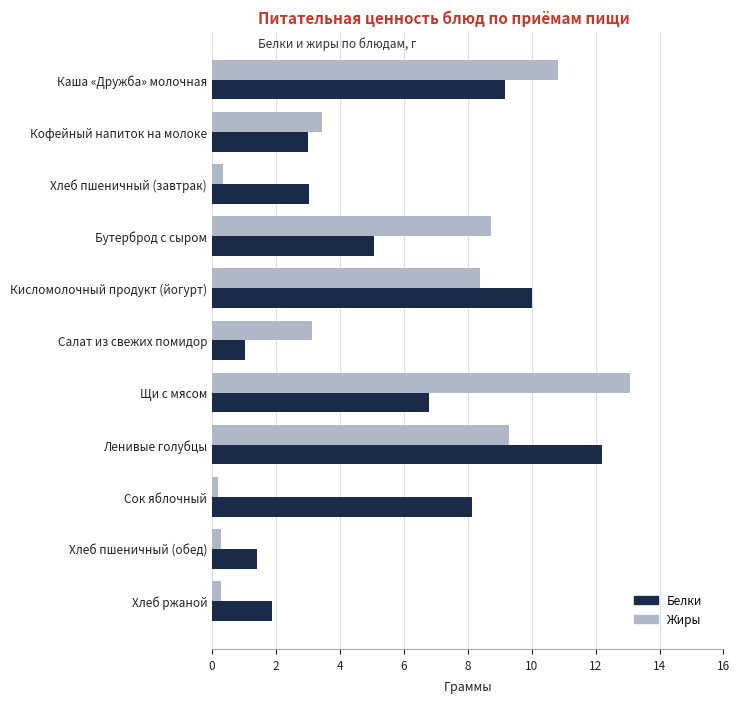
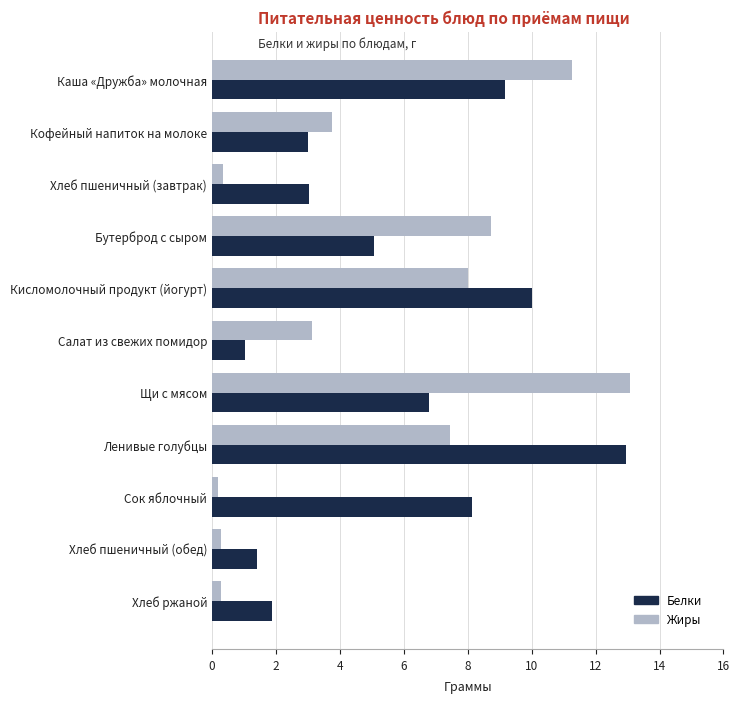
  {
    "Белки": {
      "Каша «Дружба» молочная": 9.2,
      "Кофейный напиток на молоке": 3.0,
      "Хлеб пшеничный (завтрак)": 3.0,
      "Бутерброд с сыром": 5.1,
      "Кисломолочный продукт (йогурт)": 10.0,
      "Салат из свежих помидор": 1.0,
      "Щи с мясом": 6.8,
-     "Ленивые голубцы": 12.2,
+     "Ленивые голубцы": 13.0,
      "Сок яблочный": 8.1,
      "Хлеб пшеничный (обед)": 1.4,
      "Хлеб ржаной": 1.9
    },
    "Жиры": {
-     "Каша «Дружба» молочная": 10.8,
-     "Кофейный напиток на молоке": 3.4,
+     "Каша «Дружба» молочная": 11.3,
+     "Кофейный напиток на молоке": 3.8,
      "Хлеб пшеничный (завтрак)": 0.4,
      "Бутерброд с сыром": 8.7,
-     "Кисломолочный продукт (йогурт)": 8.4,
+     "Кисломолочный продукт (йогурт)": 8.0,
      "Салат из свежих помидор": 3.1,
      "Щи с мясом": 13.1,
-     "Ленивые голубцы": 9.3,
+     "Ленивые голубцы": 7.4,
      "Сок яблочный": 0.2,
      "Хлеб пшеничный (обед)": 0.3,
      "Хлеб ржаной": 0.3
    }
  }
